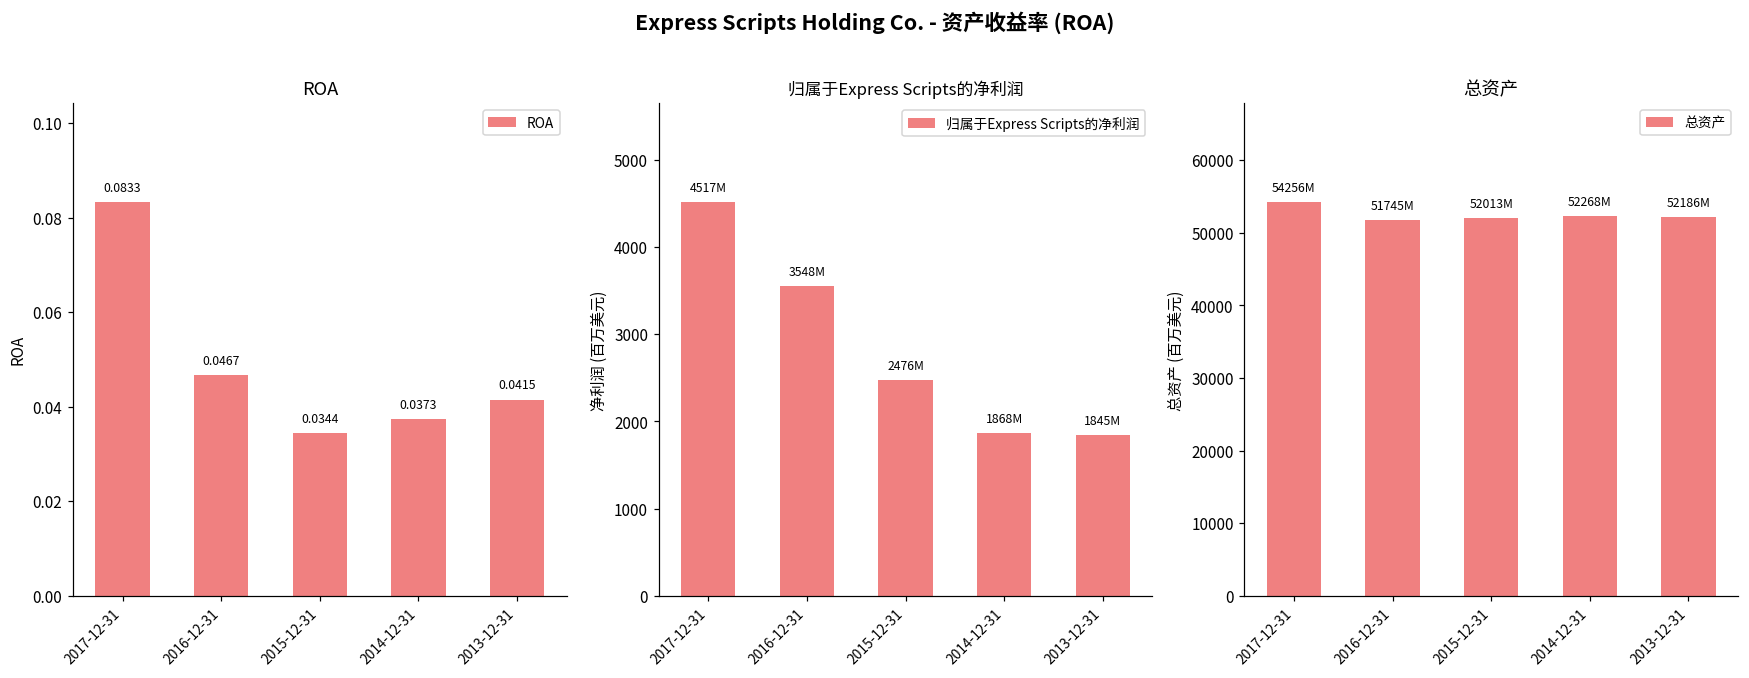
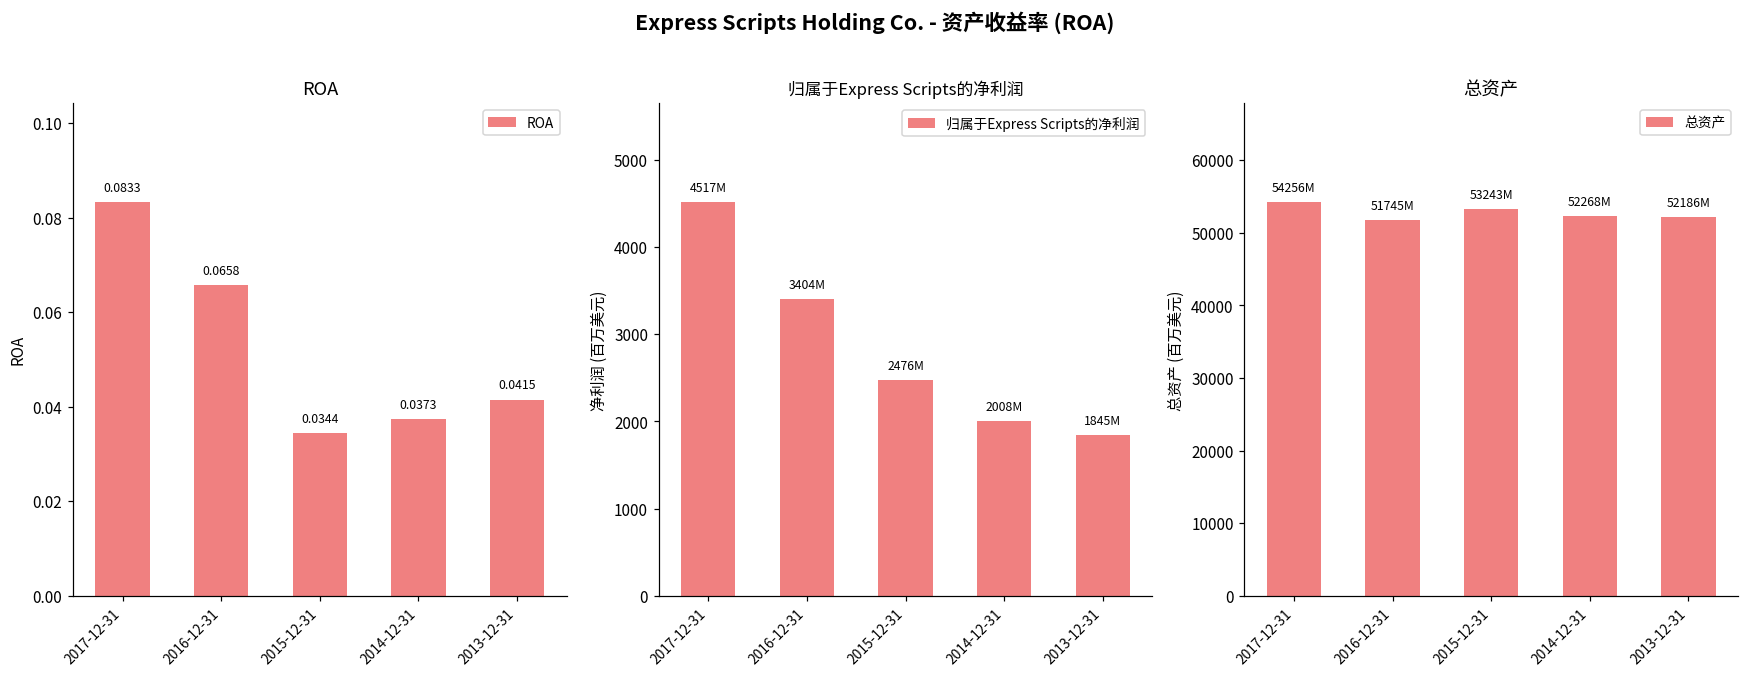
  {
    "ROA": {
      "2017-12-31": "0.0833",
-     "2016-12-31": "0.0467",
+     "2016-12-31": "0.0658",
      "2015-12-31": "0.0344",
      "2014-12-31": "0.0373",
      "2013-12-31": "0.0415"
    },
    "归属于Express Scripts的净利润": {
      "2017-12-31": "4517M",
-     "2016-12-31": "3548M",
+     "2016-12-31": "3404M",
      "2015-12-31": "2476M",
-     "2014-12-31": "1868M",
+     "2014-12-31": "2008M",
      "2013-12-31": "1845M"
    },
    "总资产": {
      "2017-12-31": "54256M",
      "2016-12-31": "51745M",
-     "2015-12-31": "52013M",
+     "2015-12-31": "53243M",
      "2014-12-31": "52268M",
      "2013-12-31": "52186M"
    }
  }
